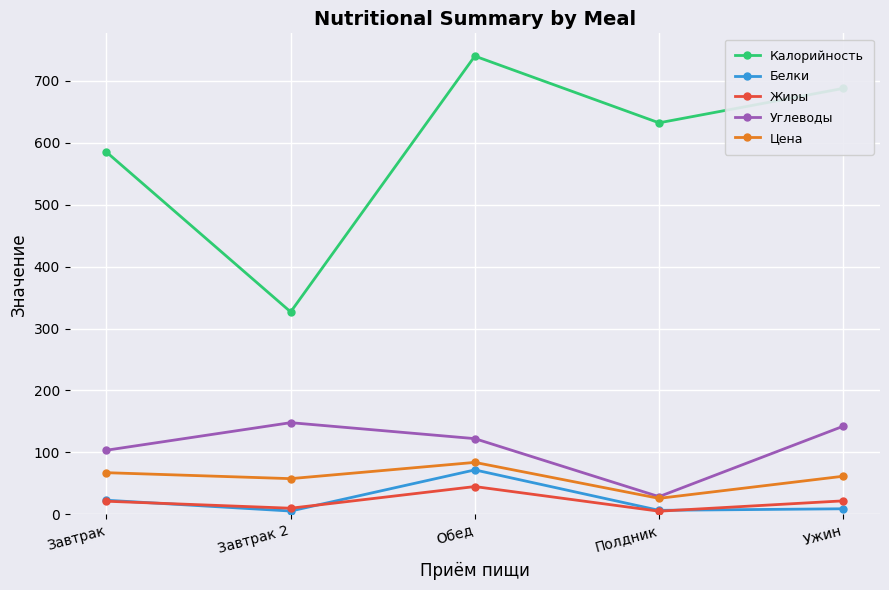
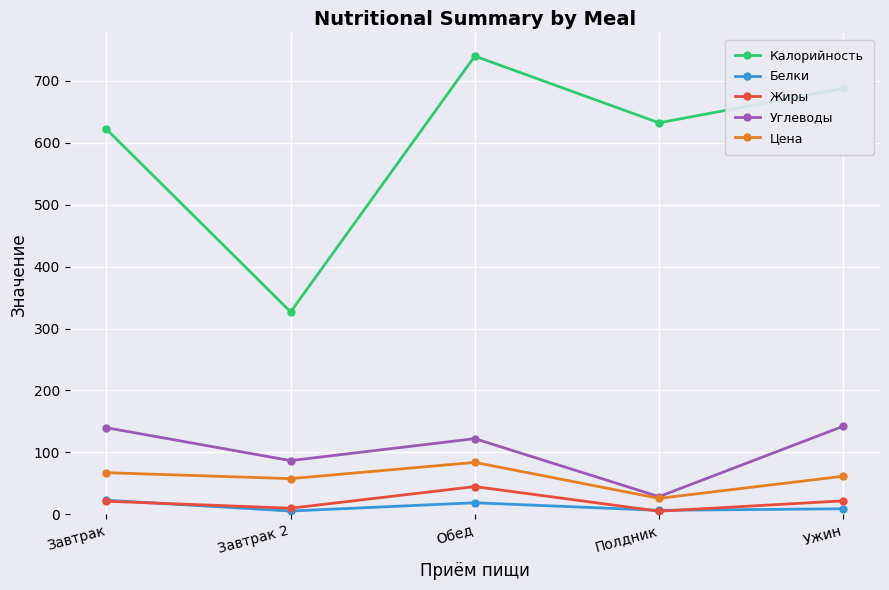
  {
    "Калорийность": {
-     "Завтрак": 590,
+     "Завтрак": 620,
      "Завтрак 2": 330,
      "Обед": 740,
      "Полдник": 630
    },
    "Белки": {
      "Завтрак 2": 10,
-     "Обед": 70,
+     "Обед": 20,
      "Ужин": 10
    },
    "Углеводы": {
-     "Завтрак": 100,
-     "Завтрак 2": 150,
+     "Завтрак": 140,
+     "Завтрак 2": 90,
      "Обед": 120,
      "Ужин": 140
    }
  }
